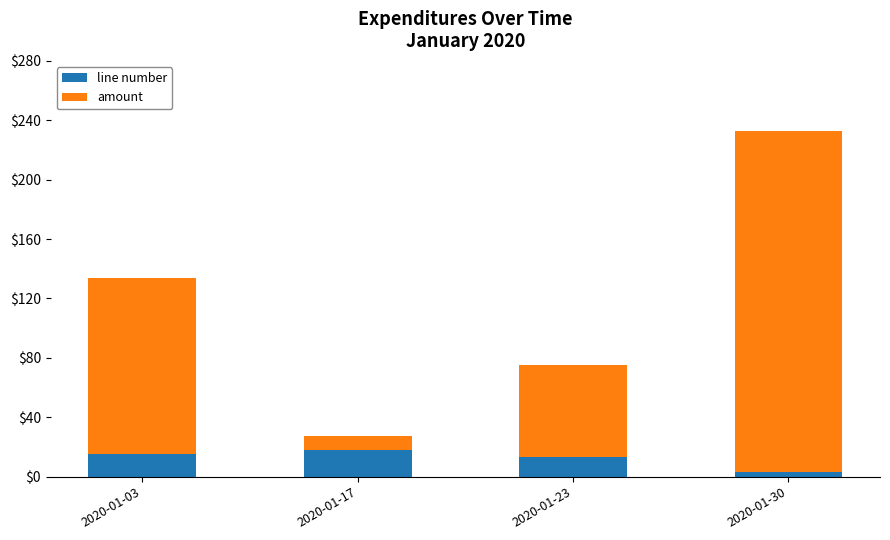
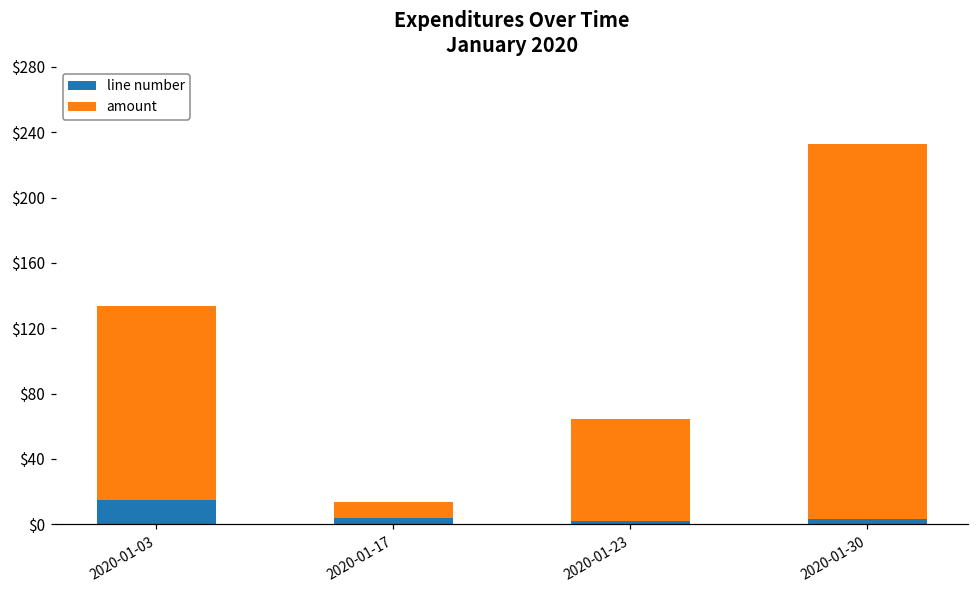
  {
    "line number": {
      "2020-01-03": "$15",
-     "2020-01-17": "$18",
-     "2020-01-23": "$13",
+     "2020-01-17": "$4",
+     "2020-01-23": "$2",
      "2020-01-30": "$3"
    },
    "amount": {
      "2020-01-03": "$119",
      "2020-01-17": "$10",
      "2020-01-23": "$62",
      "2020-01-30": "$230"
    }
  }
